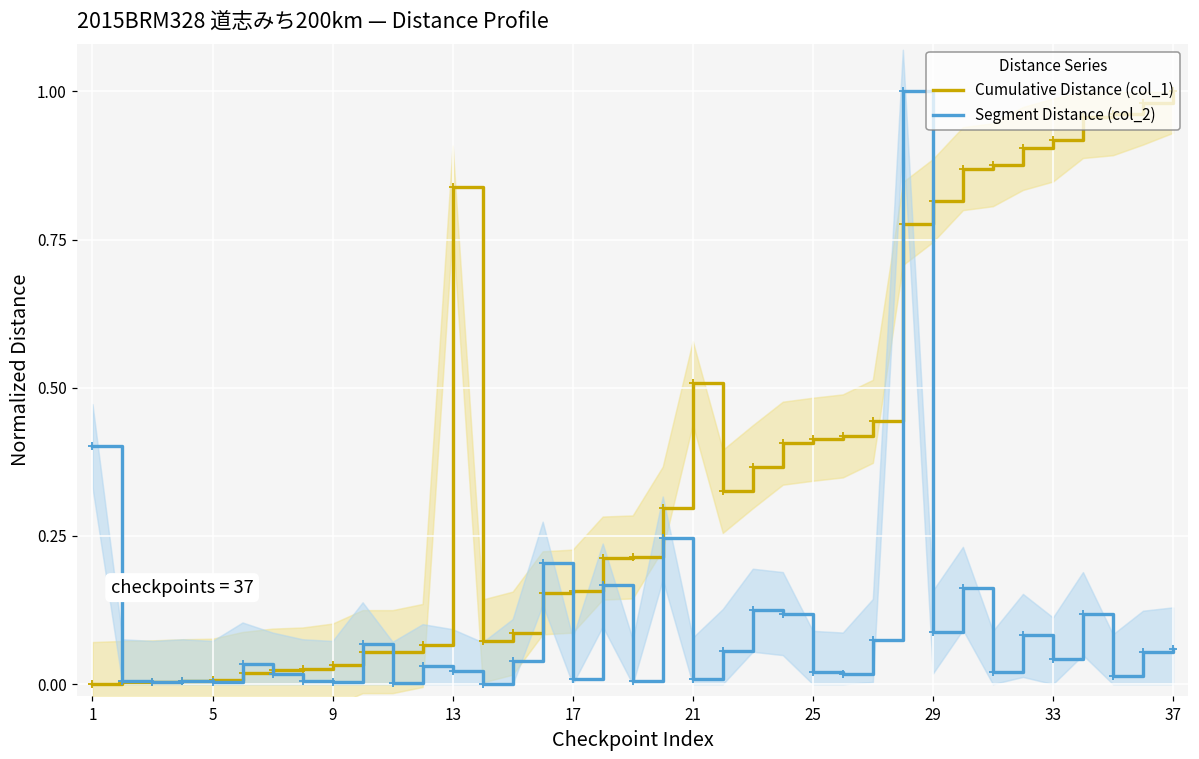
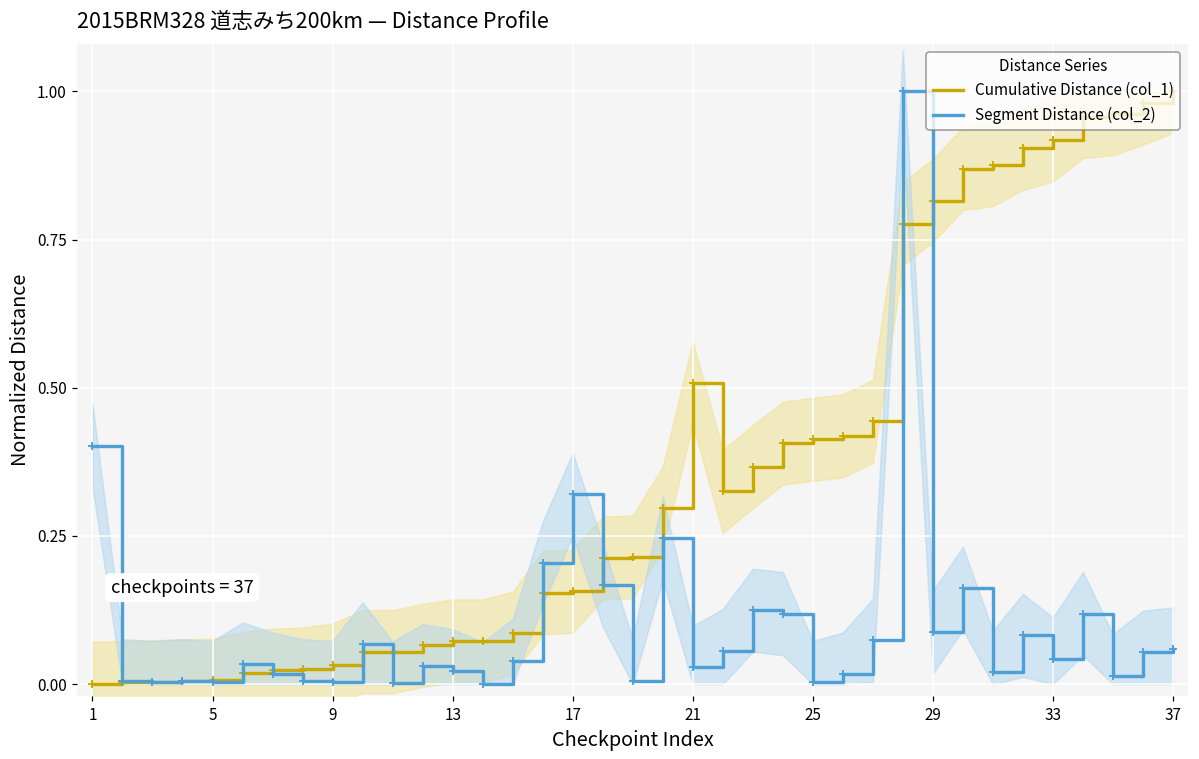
  {
    "Cumulative Distance (col_1)": {
      "1": 0.00,
      "9": 0.03,
-     "13": 0.84,
+     "13": 0.07,
      "17": 0.16,
      "21": 0.51,
      "25": 0.41,
      "29": 0.82,
      "33": 0.92
    },
    "Segment Distance (col_2)": {
      "1": 0.40,
      "9": 0.00,
      "13": 0.02,
-     "17": 0.01,
-     "21": 0.01,
-     "25": 0.02,
+     "17": 0.32,
+     "21": 0.03,
+     "25": 0.00,
      "29": 0.09,
      "33": 0.04,
      "37": 0.06
    }
  }
